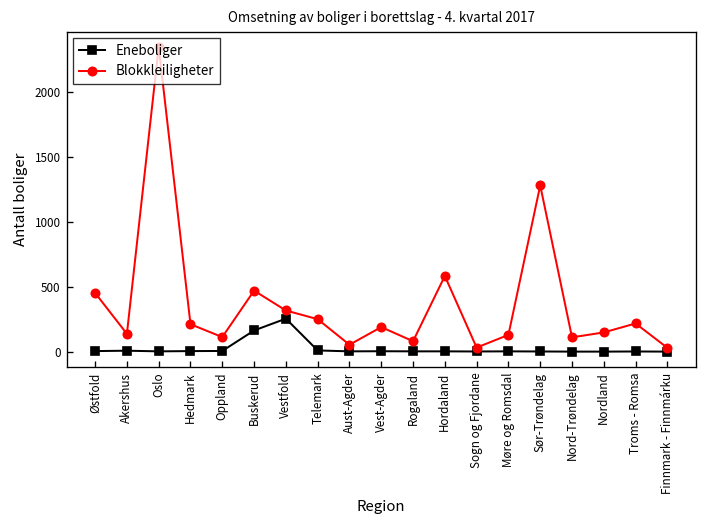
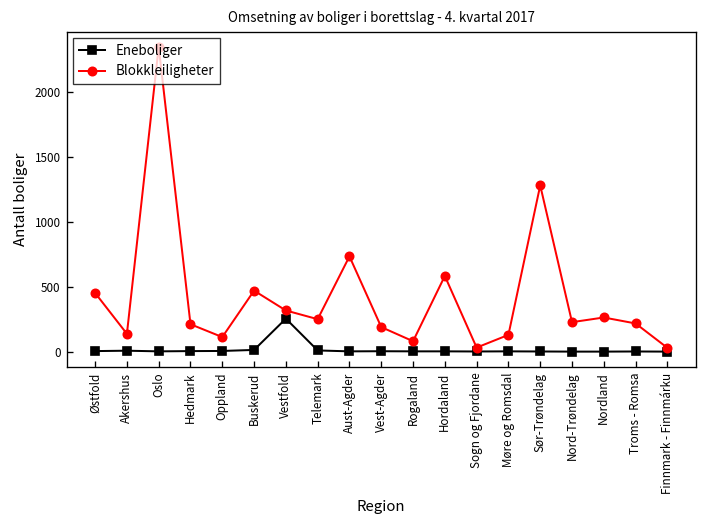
  {
    "Eneboliger": {
      "Østfold": 0,
      "Akershus": 10,
      "Oslo": 0,
      "Hedmark": 0,
      "Oppland": 10,
-     "Buskerud": 160,
+     "Buskerud": 10,
      "Vestfold": 250,
      "Telemark": 10,
      "Aust-Agder": 0,
      "Vest-Agder": 0,
      "Rogaland": 0,
      "Hordaland": 0,
      "Sogn og Fjordane": 0,
      "Møre og Romsdal": 0,
      "Sør-Trøndelag": 0,
      "Nord-Trøndelag": 0,
      "Nordland": 0,
      "Troms - Romsa": 0,
      "Finnmark - Finnmárku": 0
    },
    "Blokkleiligheter": {
      "Østfold": 450,
      "Akershus": 140,
      "Hedmark": 210,
      "Oppland": 110,
      "Buskerud": 470,
      "Vestfold": 320,
      "Telemark": 250,
-     "Aust-Agder": 50,
+     "Aust-Agder": 730,
      "Vest-Agder": 190,
      "Rogaland": 80,
      "Hordaland": 580,
      "Sogn og Fjordane": 30,
      "Møre og Romsdal": 130,
      "Sør-Trøndelag": 1280,
-     "Nord-Trøndelag": 110,
-     "Nordland": 150,
+     "Nord-Trøndelag": 230,
+     "Nordland": 260,
      "Troms - Romsa": 220,
      "Finnmark - Finnmárku": 30
    }
  }
